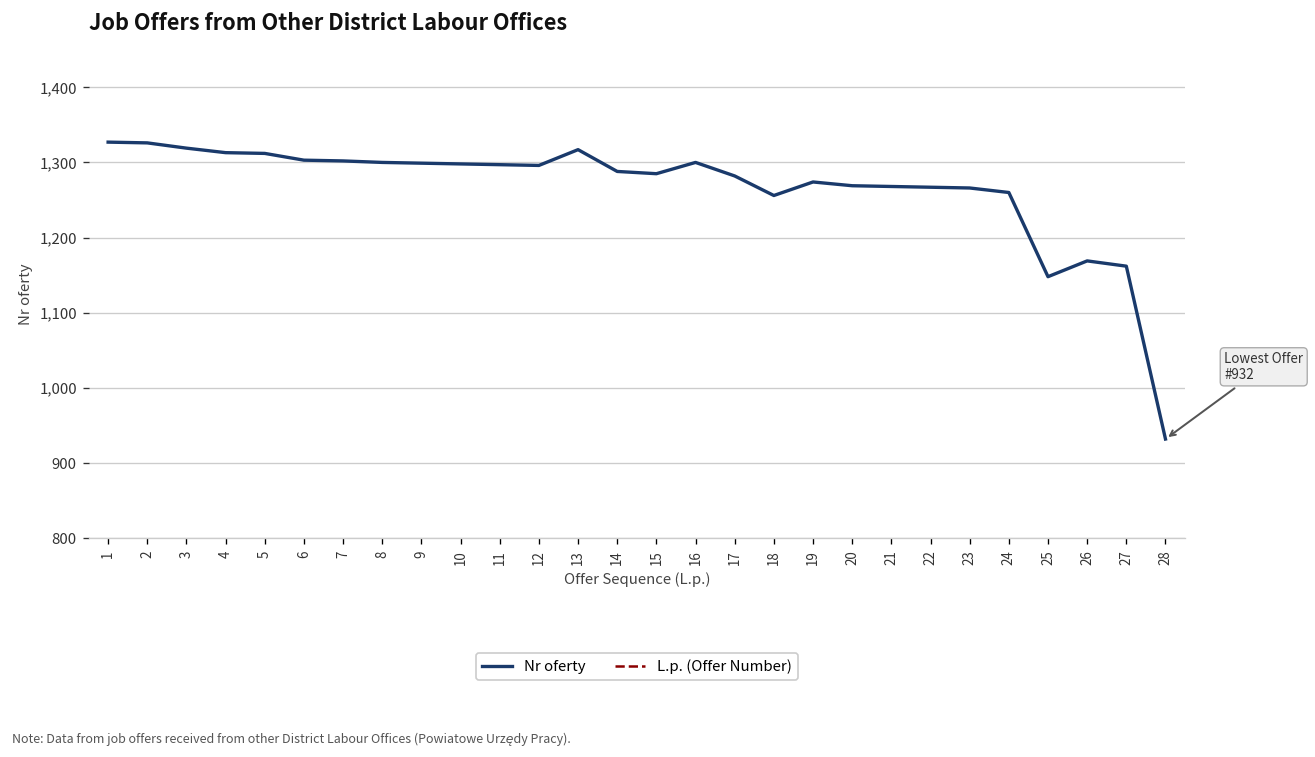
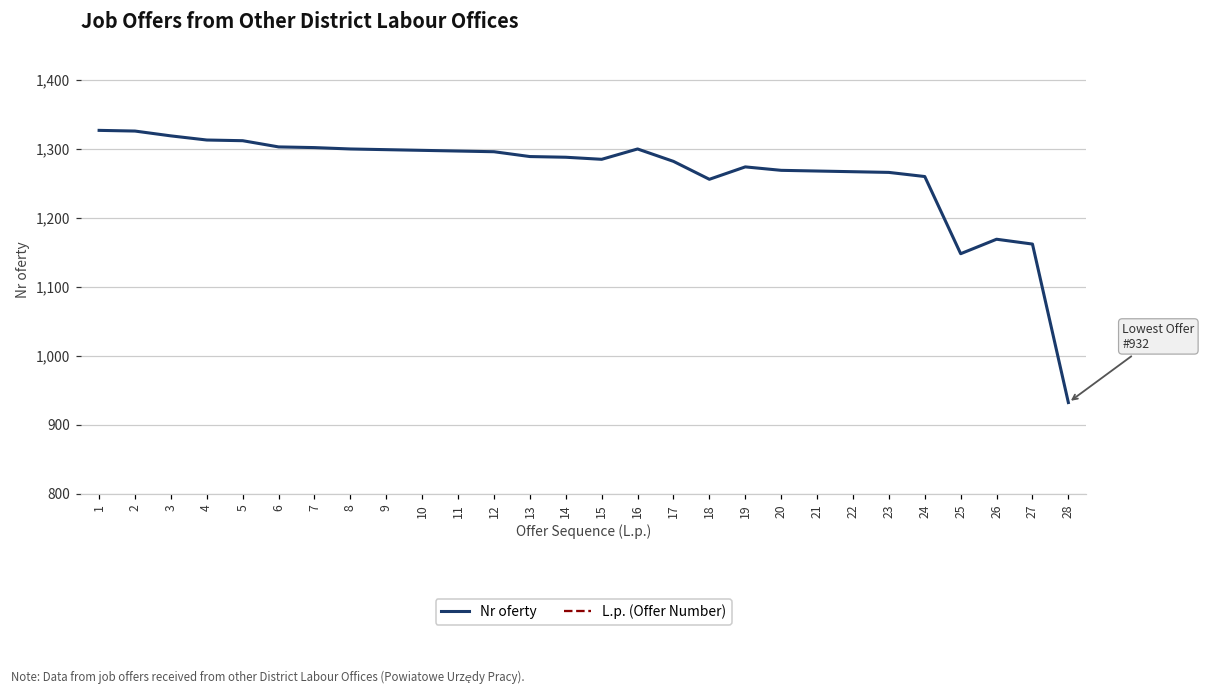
  {
    "Nr oferty": {
      "1": "1,330",
      "2": "1,330",
      "3": "1,320",
      "4": "1,310",
      "5": "1,310",
      "6": "1,300",
      "7": "1,300",
      "8": "1,300",
      "9": "1,300",
      "10": "1,300",
      "11": "1,300",
      "12": "1,300",
-     "13": "1,320",
+     "13": "1,290",
      "14": "1,290",
      "15": "1,290",
      "16": "1,300",
      "17": "1,280",
      "18": "1,260",
      "19": "1,270",
      "20": "1,270",
      "21": "1,270",
      "22": "1,270",
      "23": "1,270",
      "24": "1,260",
      "25": "1,150",
      "26": "1,170",
      "27": "1,160"
    }
  }
